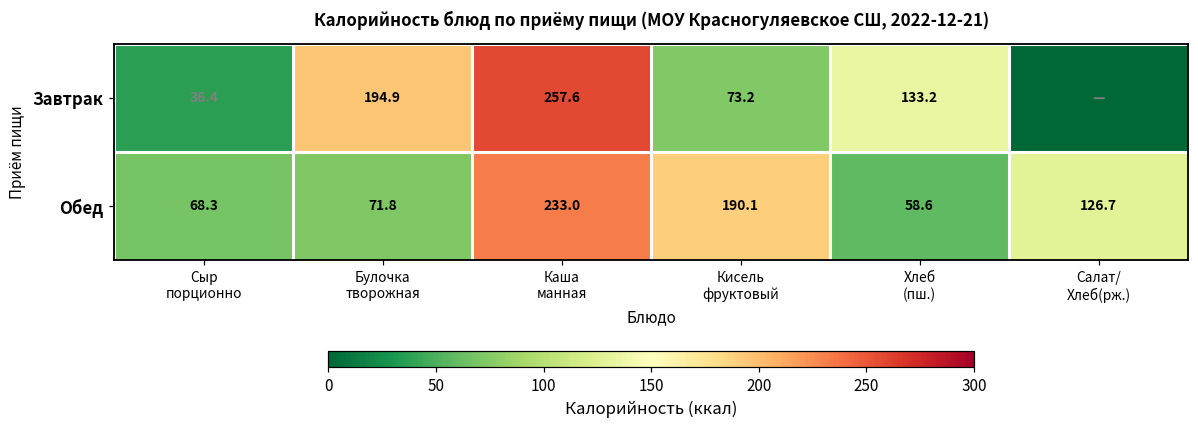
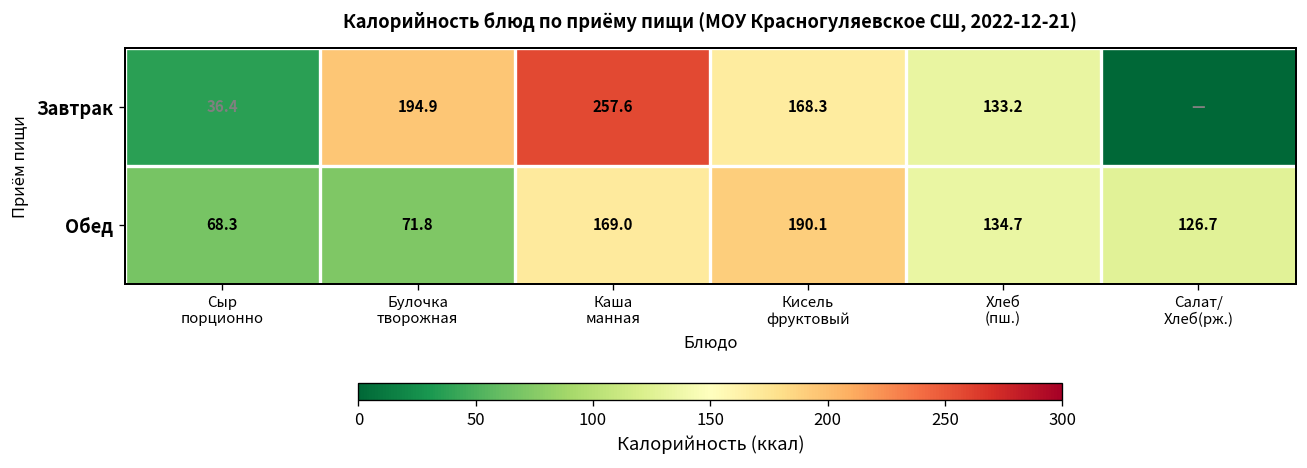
  {
    "Завтрак": {
      "Сыр порционно": 36.4,
      "Булочка творожная": 194.9,
      "Каша манная": 257.6,
-     "Кисель фруктовый": 73.2,
+     "Кисель фруктовый": 168.3,
      "Хлеб (пш.)": 133.2
    },
    "Обед": {
      "Сыр порционно": 68.3,
      "Булочка творожная": 71.8,
-     "Каша манная": 233.0,
+     "Каша манная": 169.0,
      "Кисель фруктовый": 190.1,
-     "Хлеб (пш.)": 58.6,
+     "Хлеб (пш.)": 134.7,
      "Салат/ Хлеб(рж.)": 126.7
    }
  }
